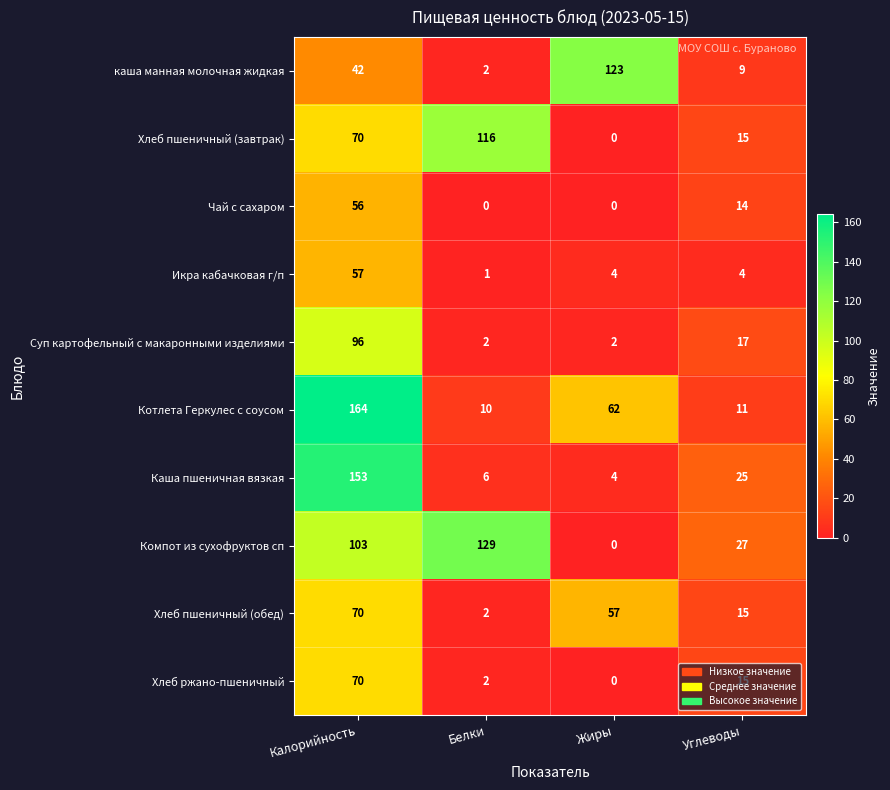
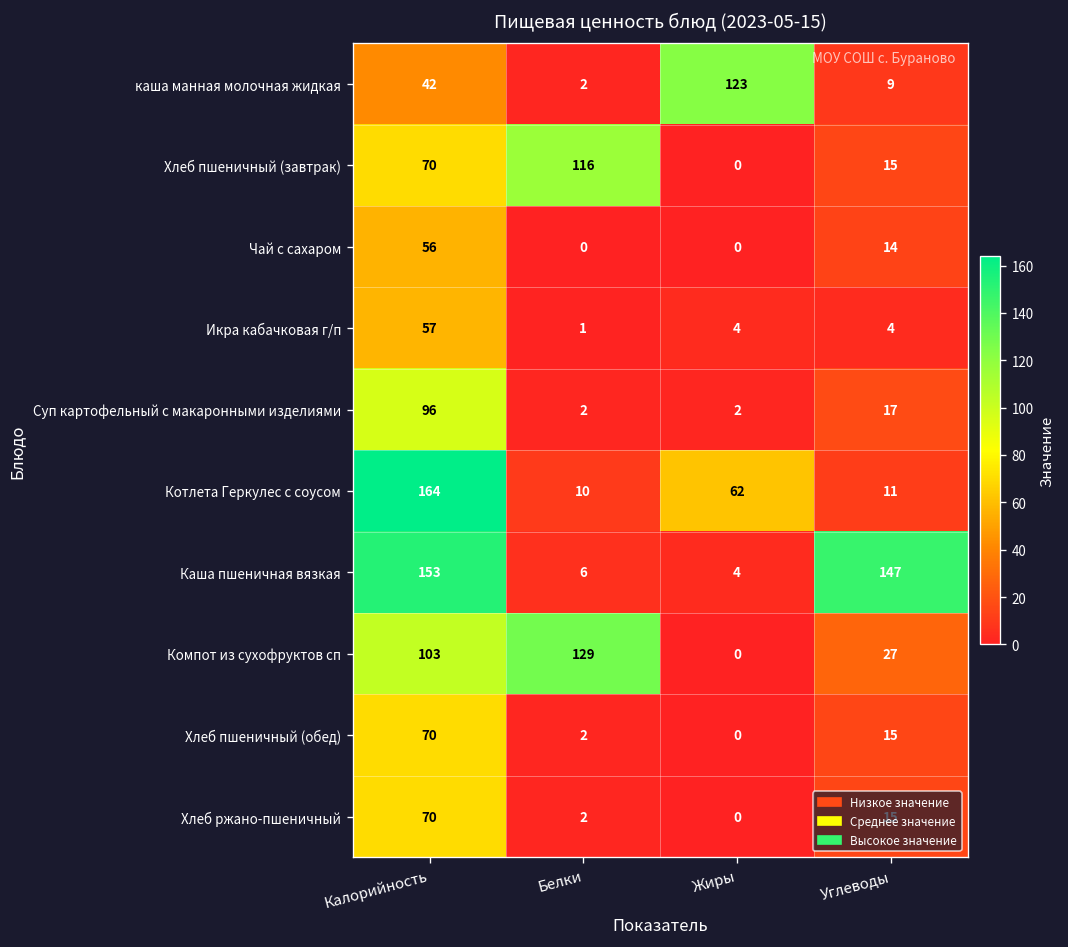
  {
    "каша манная молочная жидкая": {
      "Калорийность": 42,
      "Белки": 2,
      "Жиры": 123
    },
    "Хлеб пшеничный (завтрак)": {
      "Калорийность": 70,
      "Белки": 116,
      "Жиры": 0,
      "Углеводы": 15
    },
    "Чай с сахаром": {
      "Калорийность": 56,
      "Белки": 0,
      "Жиры": 0,
      "Углеводы": 14
    },
    "Икра кабачковая г/п": {
      "Калорийность": 57,
      "Белки": 1,
      "Жиры": 4,
      "Углеводы": 4
    },
    "Суп картофельный с макаронными изделиями": {
      "Калорийность": 96,
      "Белки": 2,
      "Жиры": 2,
      "Углеводы": 17
    },
    "Котлета Геркулес с соусом": {
      "Калорийность": 164,
      "Белки": 10,
      "Жиры": 62,
      "Углеводы": 11
    },
    "Каша пшеничная вязкая": {
      "Калорийность": 153,
      "Белки": 6,
      "Жиры": 4,
-     "Углеводы": 25
+     "Углеводы": 147
    },
    "Компот из сухофруктов сп": {
      "Калорийность": 103,
      "Белки": 129,
      "Жиры": 0,
      "Углеводы": 27
    },
    "Хлеб пшеничный (обед)": {
      "Калорийность": 70,
      "Белки": 2,
-     "Жиры": 57,
+     "Жиры": 0,
      "Углеводы": 15
    },
    "Хлеб ржано-пшеничный": {
      "Калорийность": 70,
      "Белки": 2,
      "Жиры": 0
    }
  }
